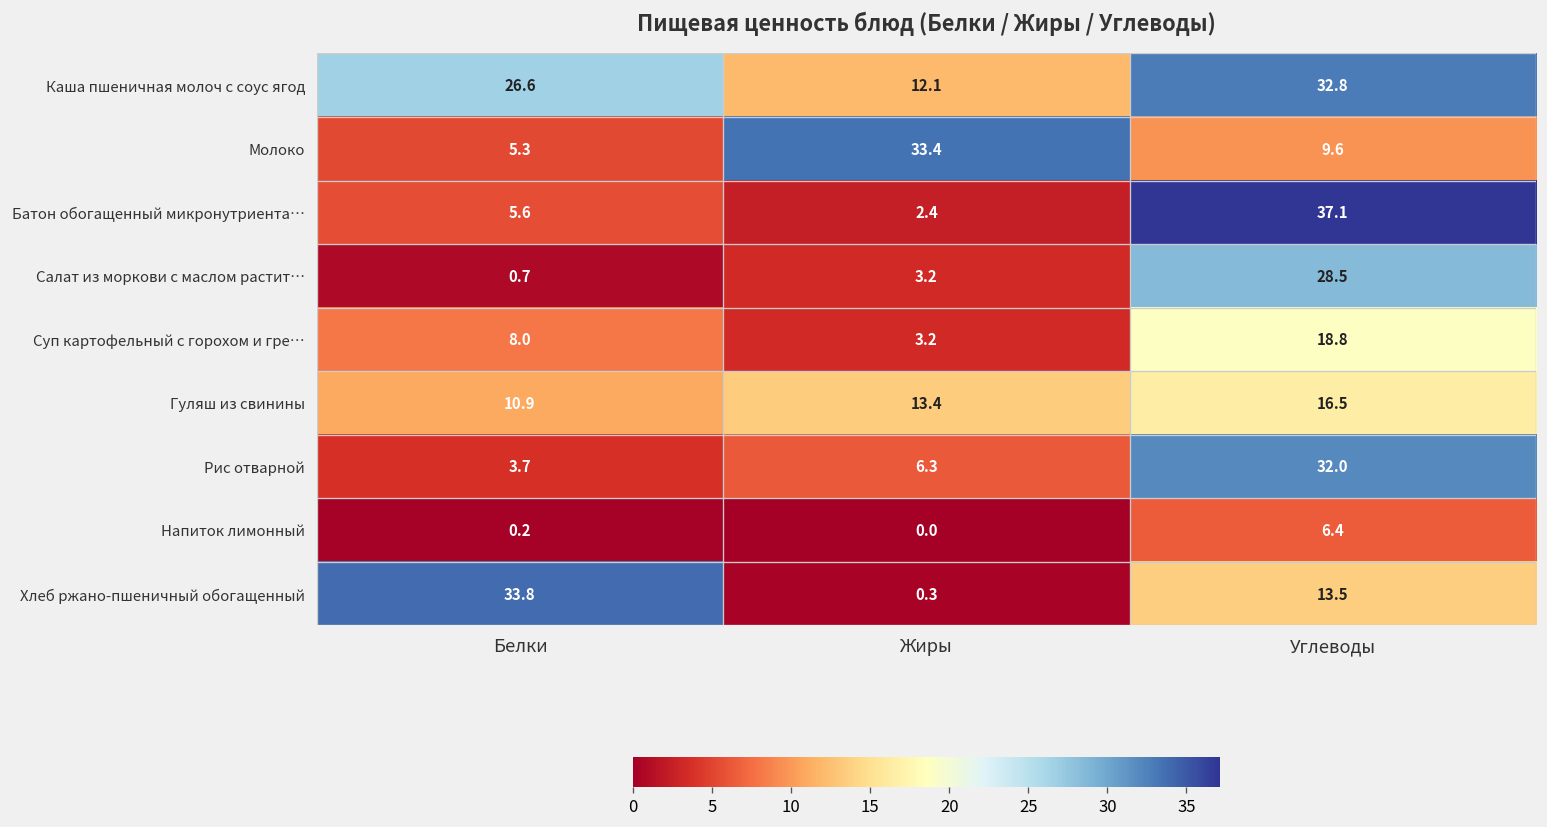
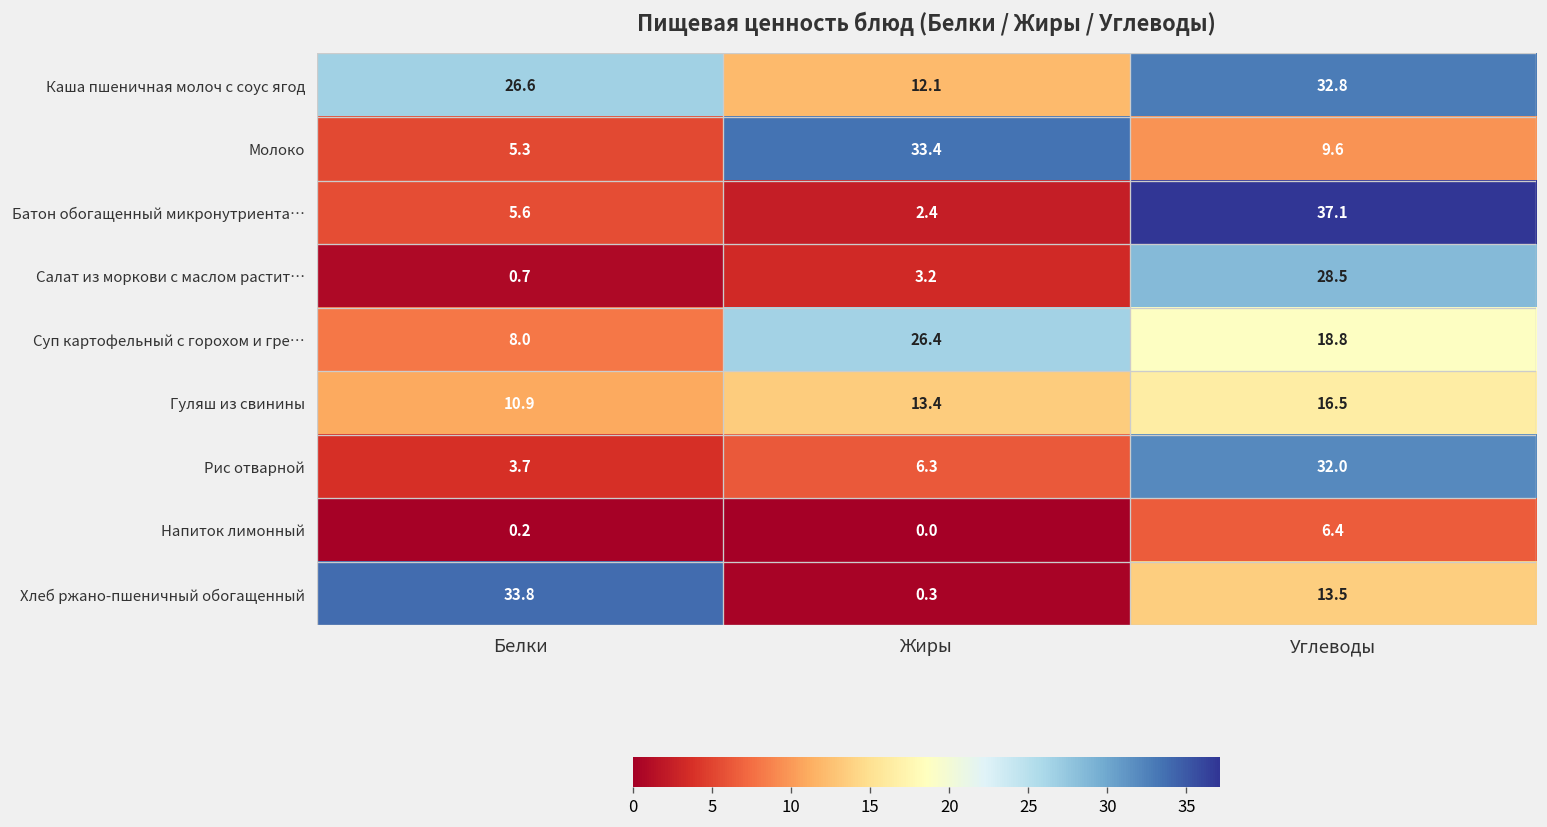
  {
    "Каша пшеничная молоч с соус ягод": {
      "Белки": 26.6,
      "Жиры": 12.1,
      "Углеводы": 32.8
    },
    "Молоко": {
      "Белки": 5.3,
      "Жиры": 33.4,
      "Углеводы": 9.6
    },
    "Батон обогащенный микронутриента…": {
      "Белки": 5.6,
      "Жиры": 2.4,
      "Углеводы": 37.1
    },
    "Салат из моркови с маслом растит…": {
      "Белки": 0.7,
      "Жиры": 3.2,
      "Углеводы": 28.5
    },
    "Суп картофельный с горохом и гре…": {
      "Белки": 8.0,
-     "Жиры": 3.2,
+     "Жиры": 26.4,
      "Углеводы": 18.8
    },
    "Гуляш из свинины": {
      "Белки": 10.9,
      "Жиры": 13.4,
      "Углеводы": 16.5
    },
    "Рис отварной": {
      "Белки": 3.7,
      "Жиры": 6.3,
      "Углеводы": 32.0
    },
    "Напиток лимонный": {
      "Белки": 0.2,
      "Жиры": 0.0,
      "Углеводы": 6.4
    },
    "Хлеб ржано-пшеничный обогащенный": {
      "Белки": 33.8,
      "Жиры": 0.3,
      "Углеводы": 13.5
    }
  }
